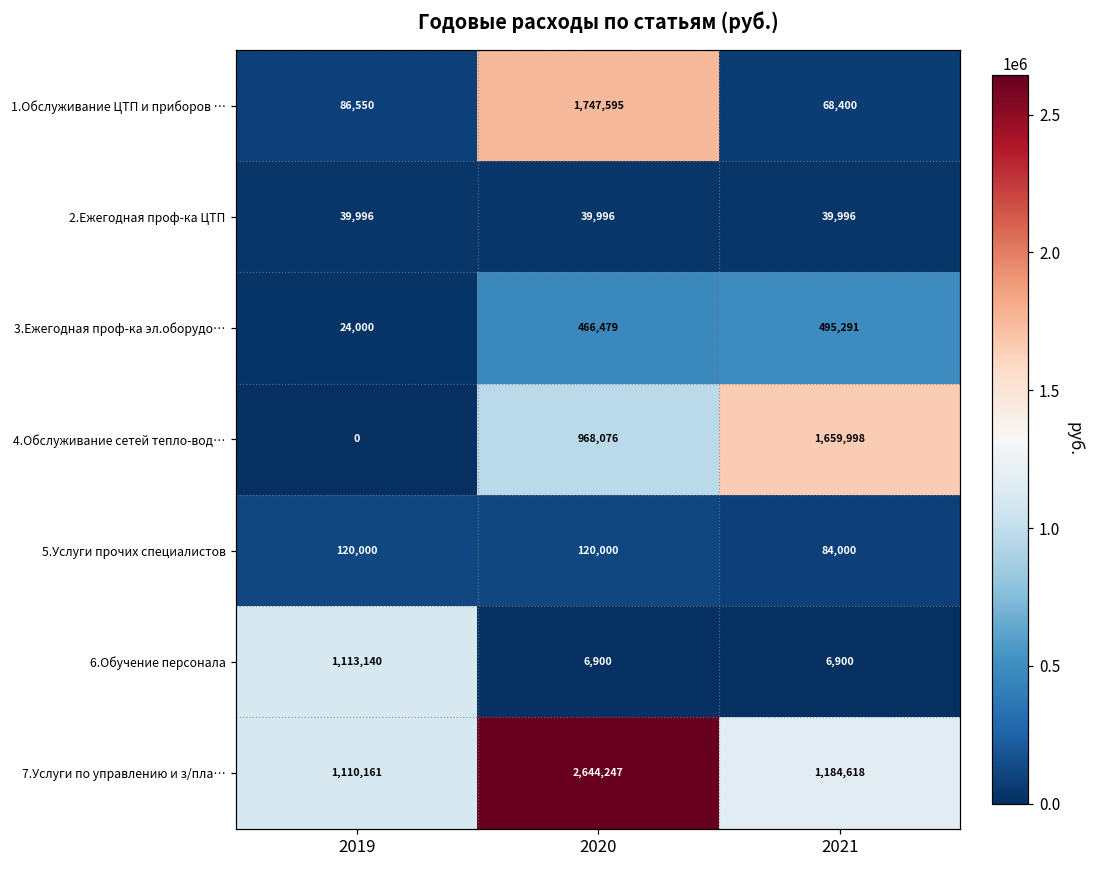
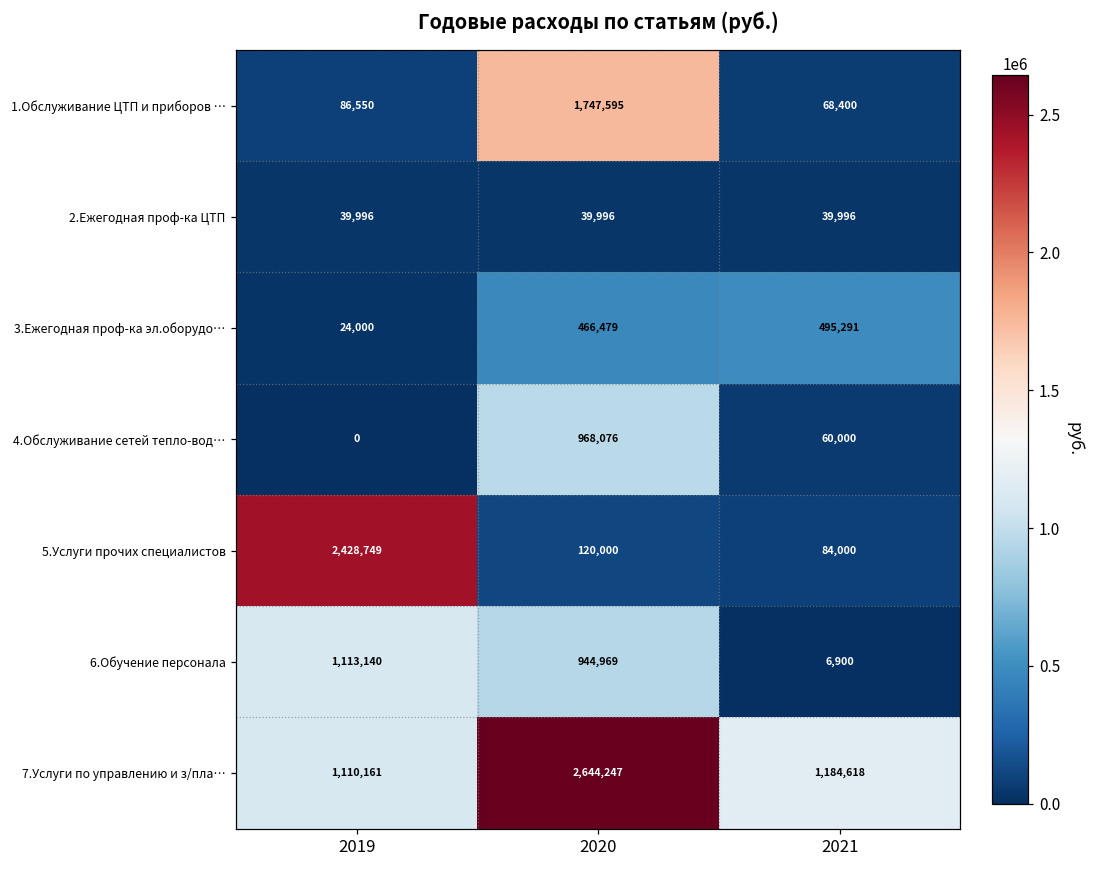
  {
    "1.Обслуживание ЦТП и приборов …": {
      "2019": "86,550",
      "2020": "1,747,595",
      "2021": "68,400"
    },
    "2.Ежегодная проф-ка ЦТП": {
      "2019": "39,996",
      "2020": "39,996",
      "2021": "39,996"
    },
    "3.Ежегодная проф-ка эл.оборудо…": {
      "2019": "24,000",
      "2020": "466,479",
      "2021": "495,291"
    },
    "4.Обслуживание сетей тепло-вод…": {
      "2019": "0",
      "2020": "968,076",
-     "2021": "1,659,998"
+     "2021": "60,000"
    },
    "5.Услуги прочих специалистов": {
-     "2019": "120,000",
+     "2019": "2,428,749",
      "2020": "120,000",
      "2021": "84,000"
    },
    "6.Обучение персонала": {
      "2019": "1,113,140",
-     "2020": "6,900",
+     "2020": "944,969",
      "2021": "6,900"
    },
    "7.Услуги по управлению и з/пла…": {
      "2019": "1,110,161",
      "2020": "2,644,247",
      "2021": "1,184,618"
    }
  }
